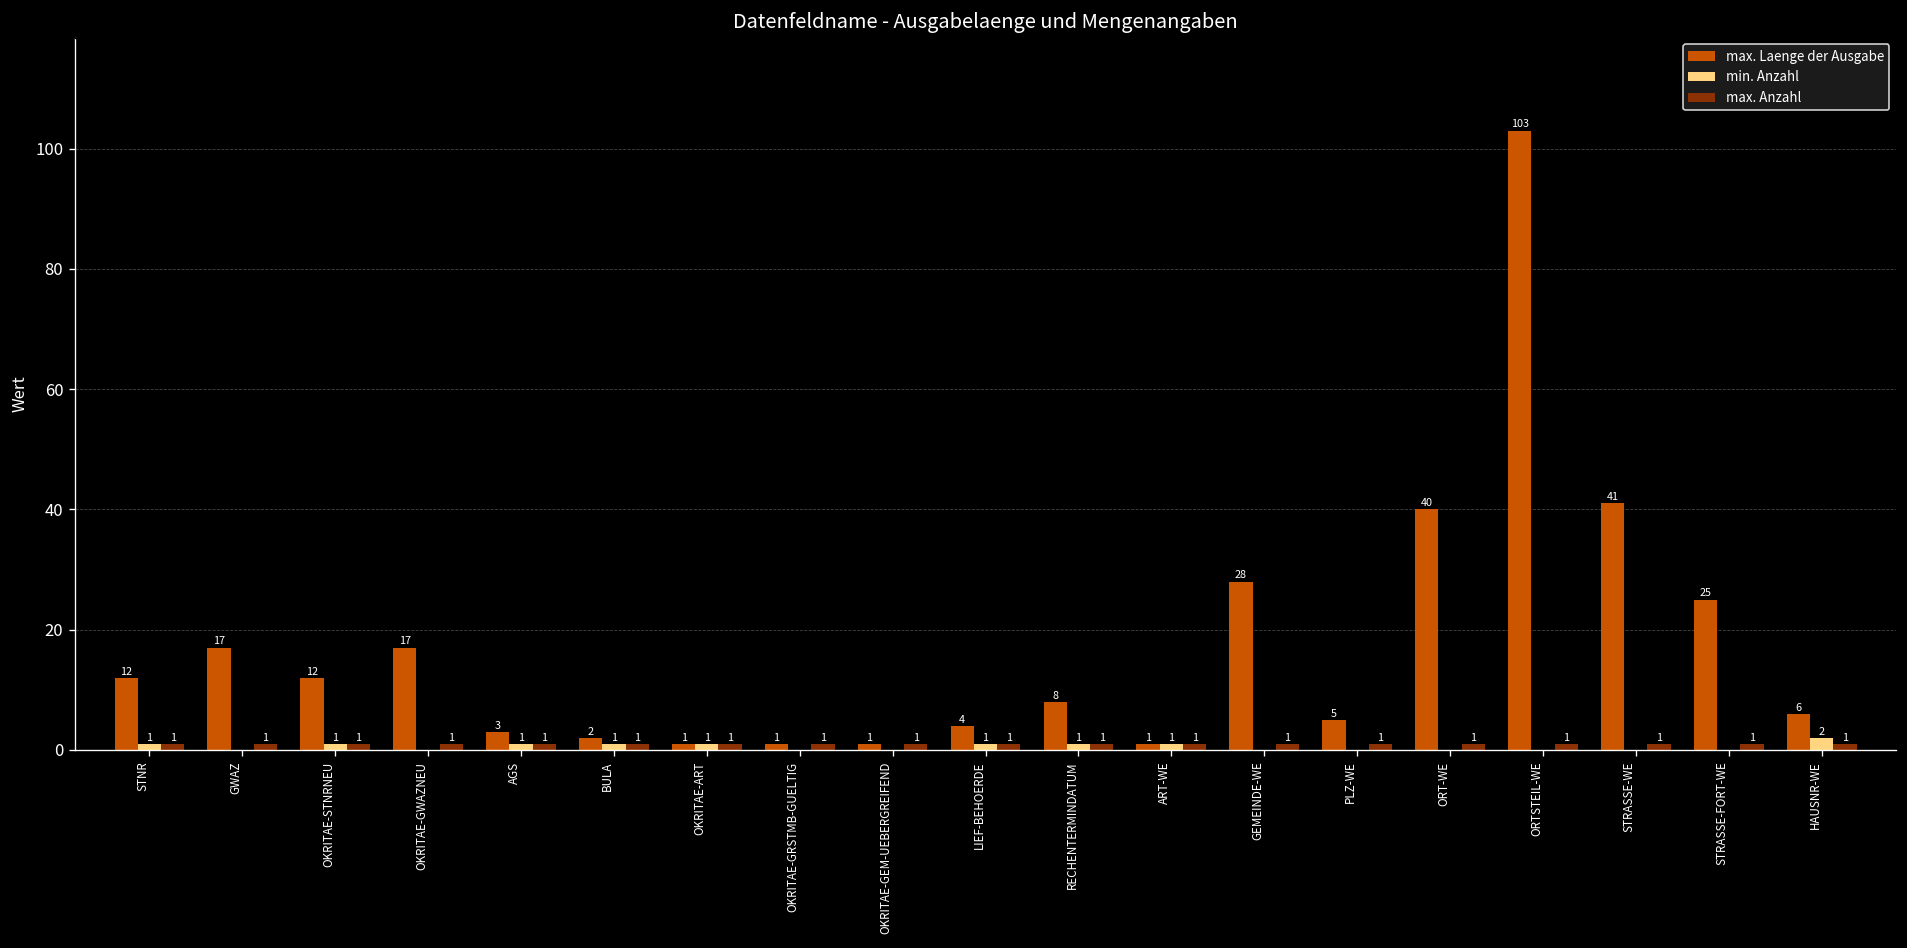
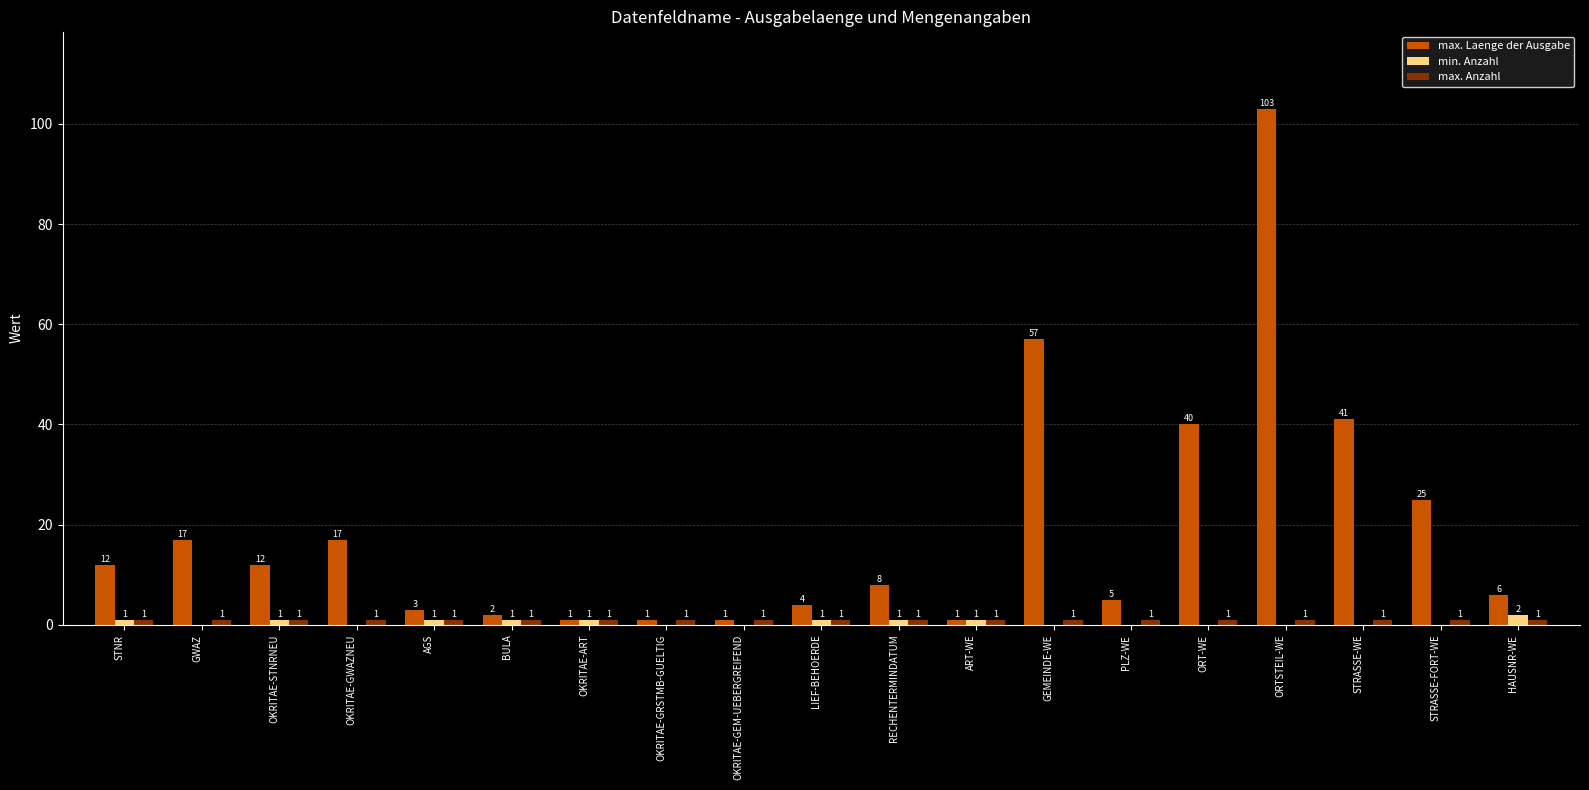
  {
    "max. Laenge der Ausgabe": {
      "STNR": 12,
      "GWAZ": 17,
      "OKRITAE-STNRNEU": 12,
      "OKRITAE-GWAZNEU": 17,
      "AGS": 3,
      "BULA": 2,
      "OKRITAE-ART": 1,
      "OKRITAE-GRSTMB-GUELTIG": 1,
      "OKRITAE-GEM-UEBERGREIFEND": 1,
      "LIEF-BEHOERDE": 4,
      "RECHENTERMINDATUM": 8,
      "ART-WE": 1,
-     "GEMEINDE-WE": 28,
+     "GEMEINDE-WE": 57,
      "PLZ-WE": 5,
      "ORT-WE": 40,
      "ORTSTEIL-WE": 103,
      "STRASSE-WE": 41,
      "STRASSE-FORT-WE": 25,
      "HAUSNR-WE": 6
    },
    "min. Anzahl": {
      "STNR": 1,
      "OKRITAE-STNRNEU": 1,
      "AGS": 1,
      "BULA": 1,
      "OKRITAE-ART": 1,
      "LIEF-BEHOERDE": 1,
      "RECHENTERMINDATUM": 1,
      "ART-WE": 1,
      "HAUSNR-WE": 2
    },
    "max. Anzahl": {
      "STNR": 1,
      "GWAZ": 1,
      "OKRITAE-STNRNEU": 1,
      "OKRITAE-GWAZNEU": 1,
      "AGS": 1,
      "BULA": 1,
      "OKRITAE-ART": 1,
      "OKRITAE-GRSTMB-GUELTIG": 1,
      "OKRITAE-GEM-UEBERGREIFEND": 1,
      "LIEF-BEHOERDE": 1,
      "RECHENTERMINDATUM": 1,
      "ART-WE": 1,
      "GEMEINDE-WE": 1,
      "PLZ-WE": 1,
      "ORT-WE": 1,
      "ORTSTEIL-WE": 1,
      "STRASSE-WE": 1,
      "STRASSE-FORT-WE": 1,
      "HAUSNR-WE": 1
    }
  }
